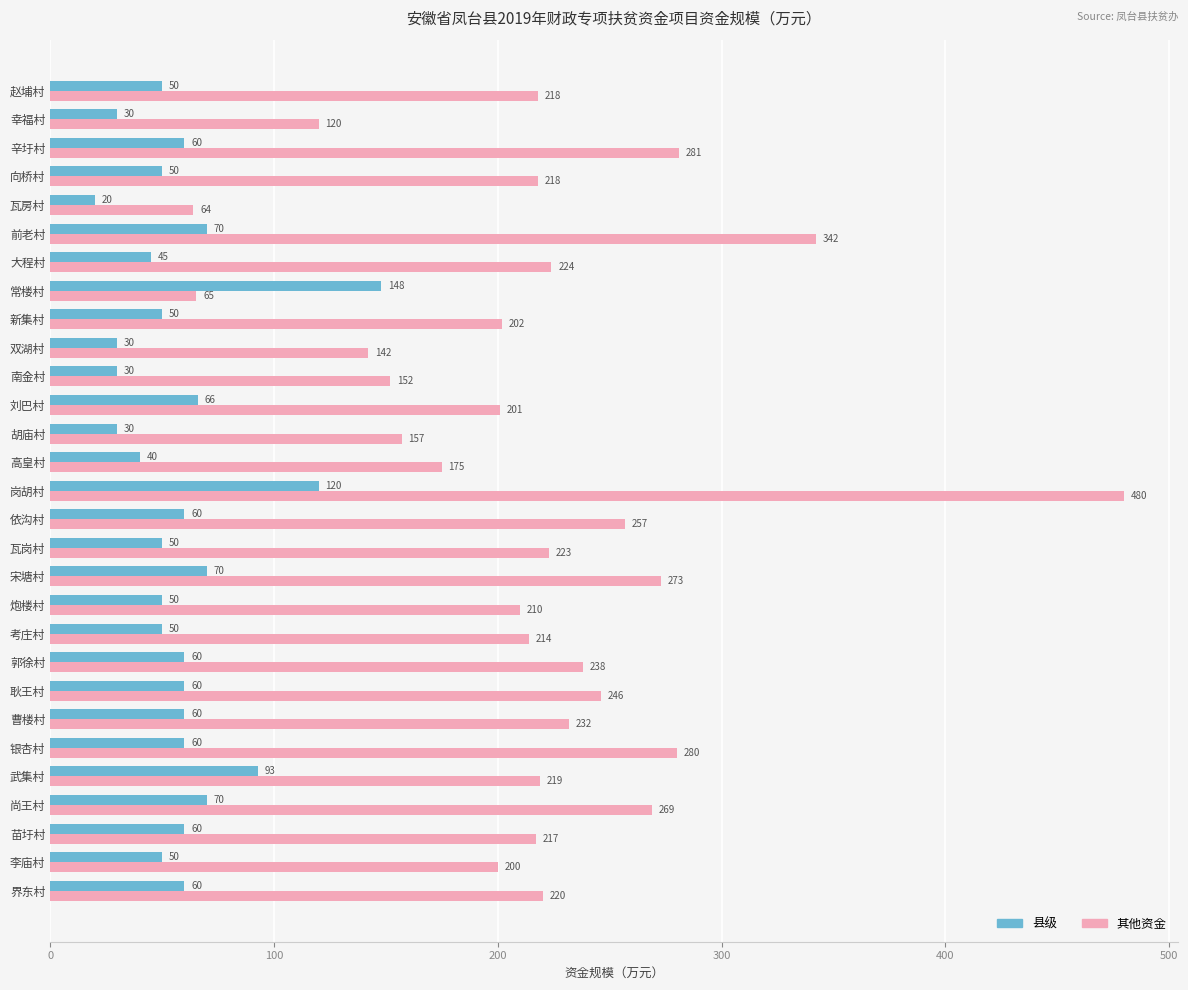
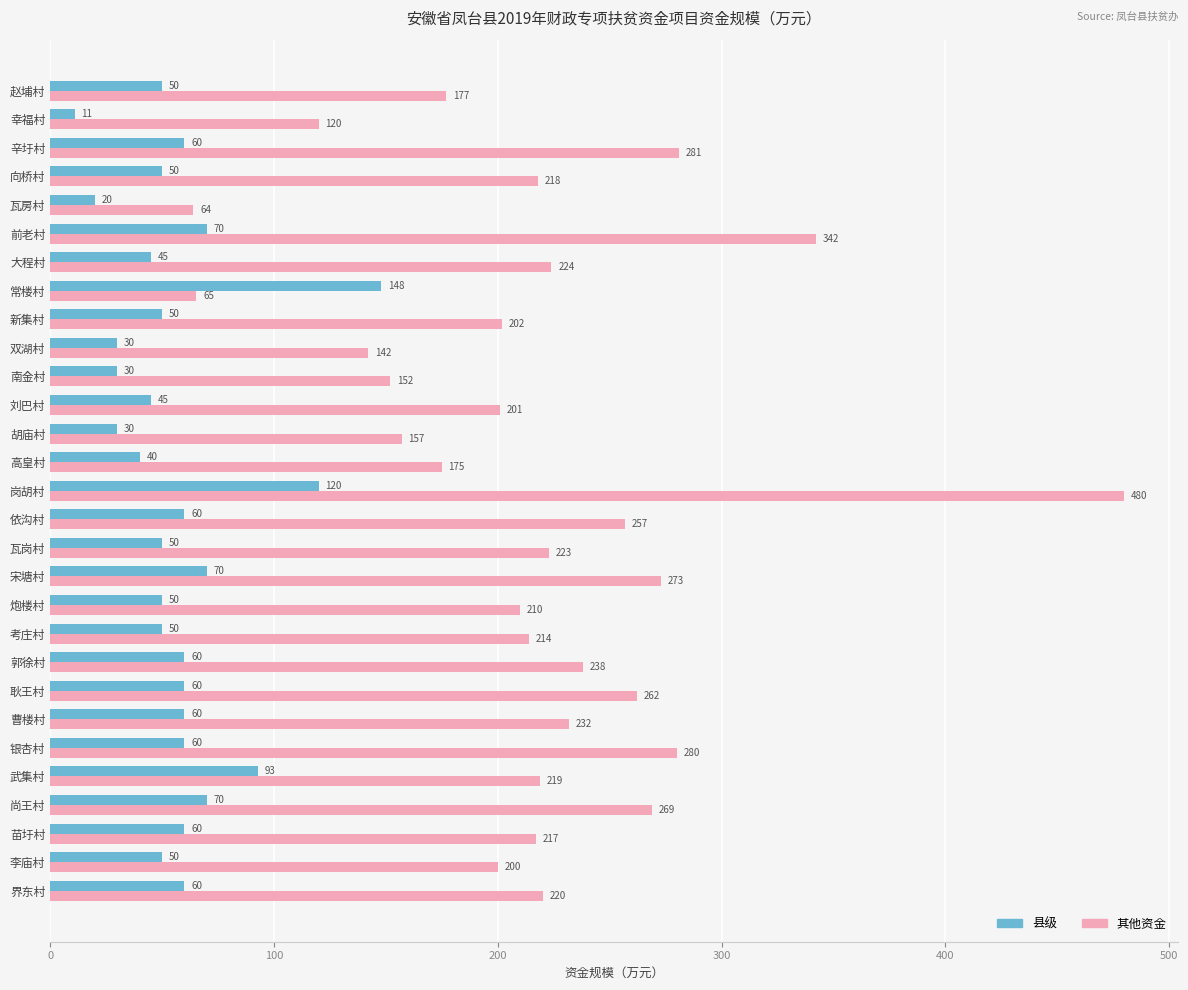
  {
    "县级": {
      "赵埔村": 50,
-     "幸福村": 30,
+     "幸福村": 11,
      "辛圩村": 60,
      "向桥村": 50,
      "瓦房村": 20,
      "前老村": 70,
      "大程村": 45,
      "常楼村": 148,
      "新集村": 50,
      "双湖村": 30,
      "南金村": 30,
-     "刘巴村": 66,
+     "刘巴村": 45,
      "胡庙村": 30,
      "高皇村": 40,
      "岗胡村": 120,
      "依沟村": 60,
      "瓦岗村": 50,
      "宋塘村": 70,
      "炮楼村": 50,
      "考庄村": 50,
      "郭徐村": 60,
      "耿王村": 60,
      "曹楼村": 60,
      "银杏村": 60,
      "武集村": 93,
      "尚王村": 70,
      "苗圩村": 60,
      "李庙村": 50,
      "界东村": 60
    },
    "其他资金": {
-     "赵埔村": 218,
+     "赵埔村": 177,
      "幸福村": 120,
      "辛圩村": 281,
      "向桥村": 218,
      "瓦房村": 64,
      "前老村": 342,
      "大程村": 224,
      "常楼村": 65,
      "新集村": 202,
      "双湖村": 142,
      "南金村": 152,
      "刘巴村": 201,
      "胡庙村": 157,
      "高皇村": 175,
      "岗胡村": 480,
      "依沟村": 257,
      "瓦岗村": 223,
      "宋塘村": 273,
      "炮楼村": 210,
      "考庄村": 214,
      "郭徐村": 238,
-     "耿王村": 246,
+     "耿王村": 262,
      "曹楼村": 232,
      "银杏村": 280,
      "武集村": 219,
      "尚王村": 269,
      "苗圩村": 217,
      "李庙村": 200,
      "界东村": 220
    }
  }
